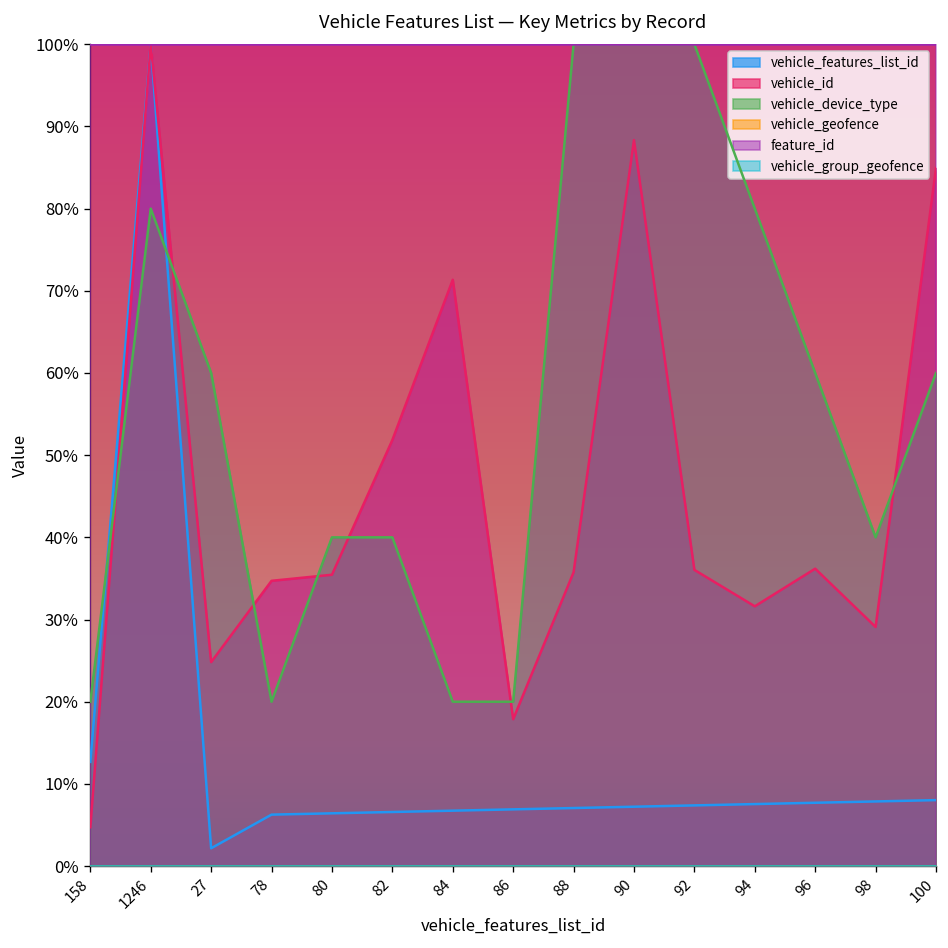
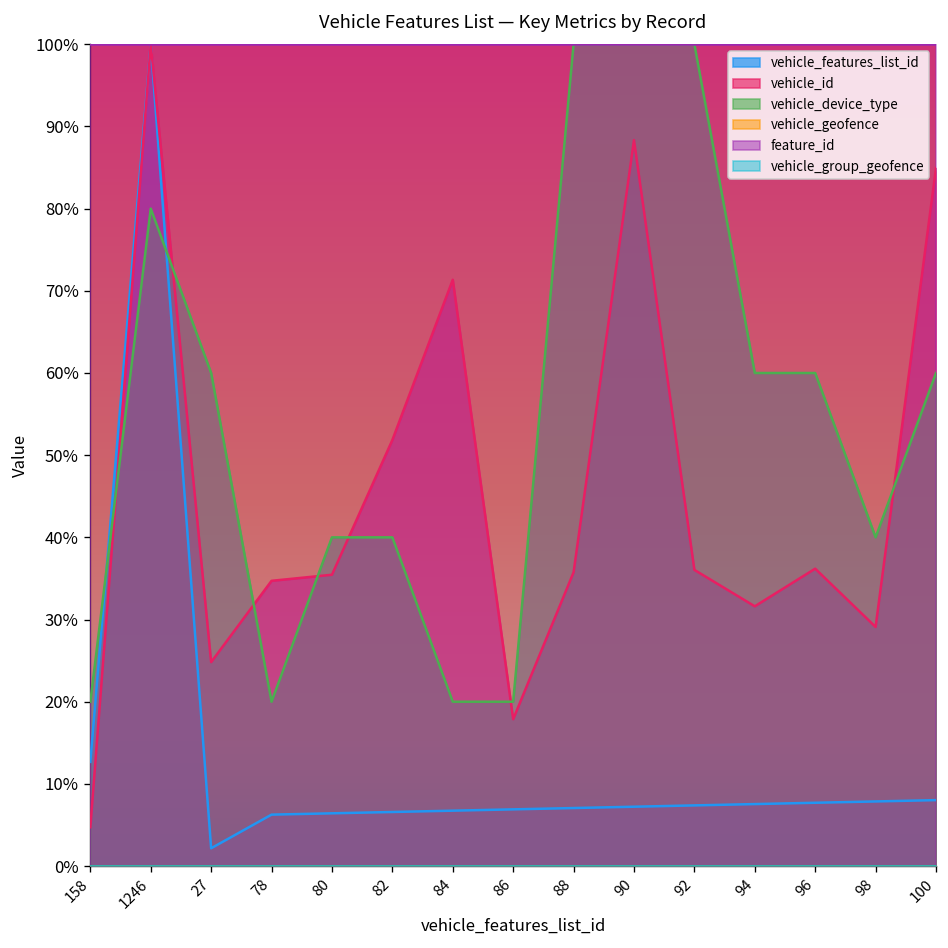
  {
    "vehicle_id": {
      "158": "5%",
      "27": "25%",
      "78": "35%",
      "80": "35%",
      "82": "52%",
      "84": "71%",
      "86": "18%",
      "88": "36%",
      "90": "88%",
      "92": "36%",
      "94": "32%",
      "96": "36%",
      "98": "29%",
      "100": "85%"
    },
    "vehicle_device_type": {
      "158": "20%",
      "1246": "80%",
      "27": "60%",
      "78": "20%",
      "80": "40%",
      "82": "40%",
      "84": "20%",
      "86": "20%",
-     "94": "80%",
+     "94": "60%",
      "96": "60%",
      "98": "40%",
      "100": "60%"
    },
    "feature_id": {
      "158": "100%",
      "27": "100%",
      "78": "100%",
      "80": "100%",
      "82": "100%",
      "84": "100%",
      "86": "100%",
      "94": "100%",
      "96": "100%",
      "98": "100%",
      "100": "100%"
    }
  }
